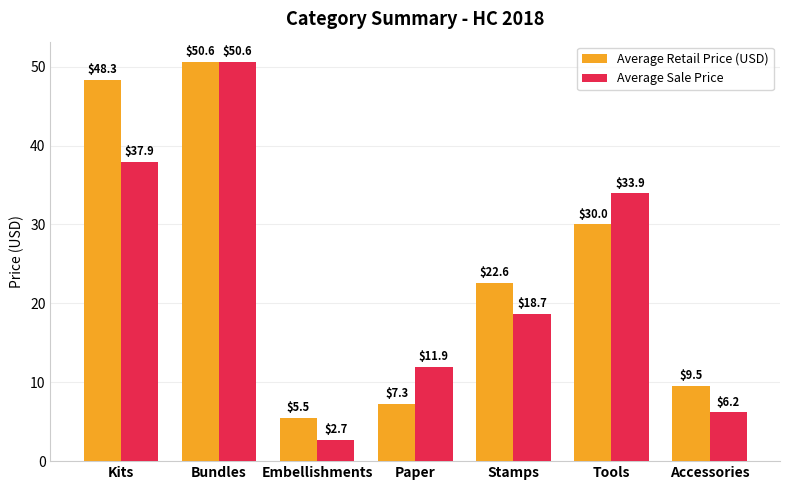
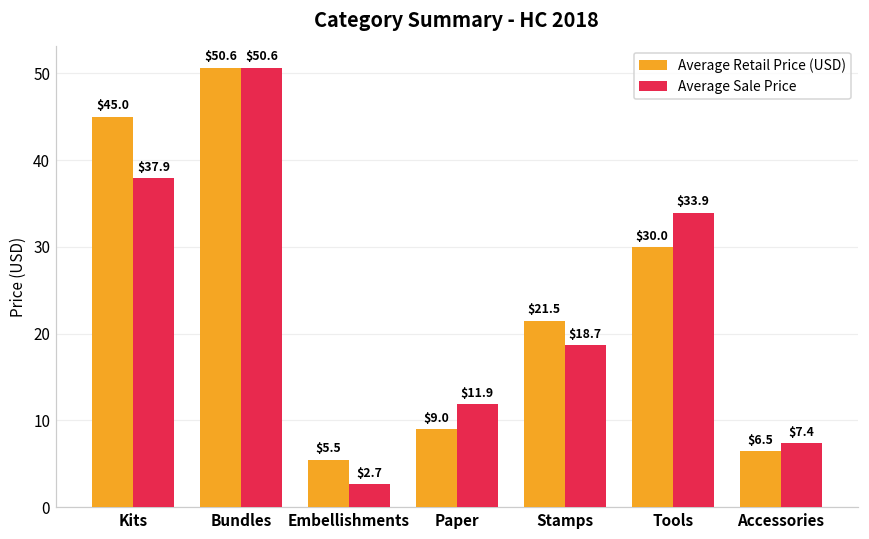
  {
    "Average Retail Price (USD)": {
-     "Kits": "$48.3",
+     "Kits": "$45.0",
      "Bundles": "$50.6",
      "Embellishments": "$5.5",
-     "Paper": "$7.3",
-     "Stamps": "$22.6",
+     "Paper": "$9.0",
+     "Stamps": "$21.5",
      "Tools": "$30.0",
-     "Accessories": "$9.5"
+     "Accessories": "$6.5"
    },
    "Average Sale Price": {
      "Kits": "$37.9",
      "Bundles": "$50.6",
      "Embellishments": "$2.7",
      "Paper": "$11.9",
      "Stamps": "$18.7",
      "Tools": "$33.9",
-     "Accessories": "$6.2"
+     "Accessories": "$7.4"
    }
  }
